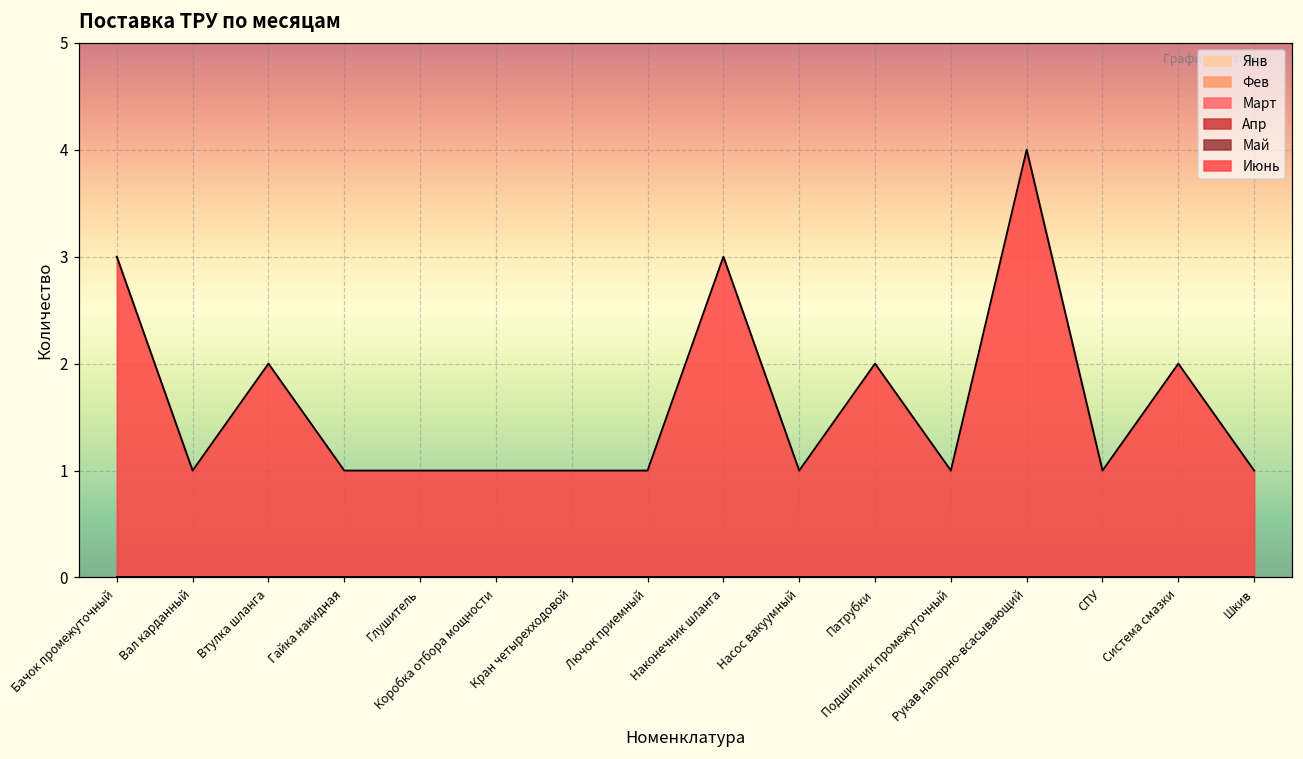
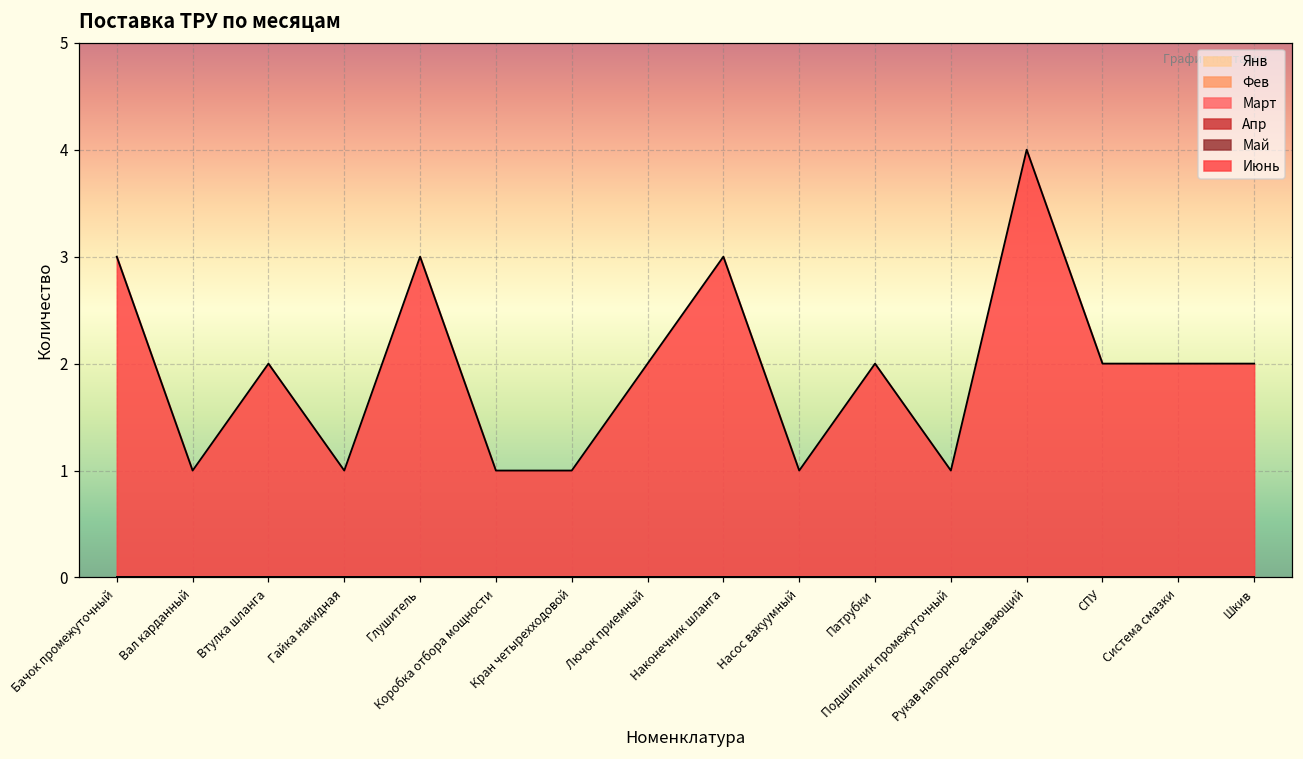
  {
    "Май": {
      "Бачок промежуточный": 0,
      "Вал карданный": 0,
      "Втулка шланга": 0,
      "Гайка накидная": 0,
      "Глушитель": 0,
      "Коробка отбора мощности": 0,
      "Кран четырехходовой": 0,
      "Лючок приемный": 0,
      "Наконечник шланга": 0,
      "Насос вакуумный": 0,
      "Патрубки": 0,
      "Подшипник промежуточный": 0,
      "Рукав напорно-всасывающий": 0,
      "СПУ": 0,
      "Система смазки": 0,
      "Шкив": 0
    },
    "Июнь": {
      "Бачок промежуточный": 3,
      "Вал карданный": 1,
      "Втулка шланга": 2,
      "Гайка накидная": 1,
-     "Глушитель": 1,
+     "Глушитель": 3,
      "Коробка отбора мощности": 1,
      "Кран четырехходовой": 1,
-     "Лючок приемный": 1,
+     "Лючок приемный": 2,
      "Наконечник шланга": 3,
      "Насос вакуумный": 1,
      "Патрубки": 2,
      "Подшипник промежуточный": 1,
      "Рукав напорно-всасывающий": 4,
-     "СПУ": 1,
+     "СПУ": 2,
      "Система смазки": 2,
-     "Шкив": 1
+     "Шкив": 2
    }
  }
